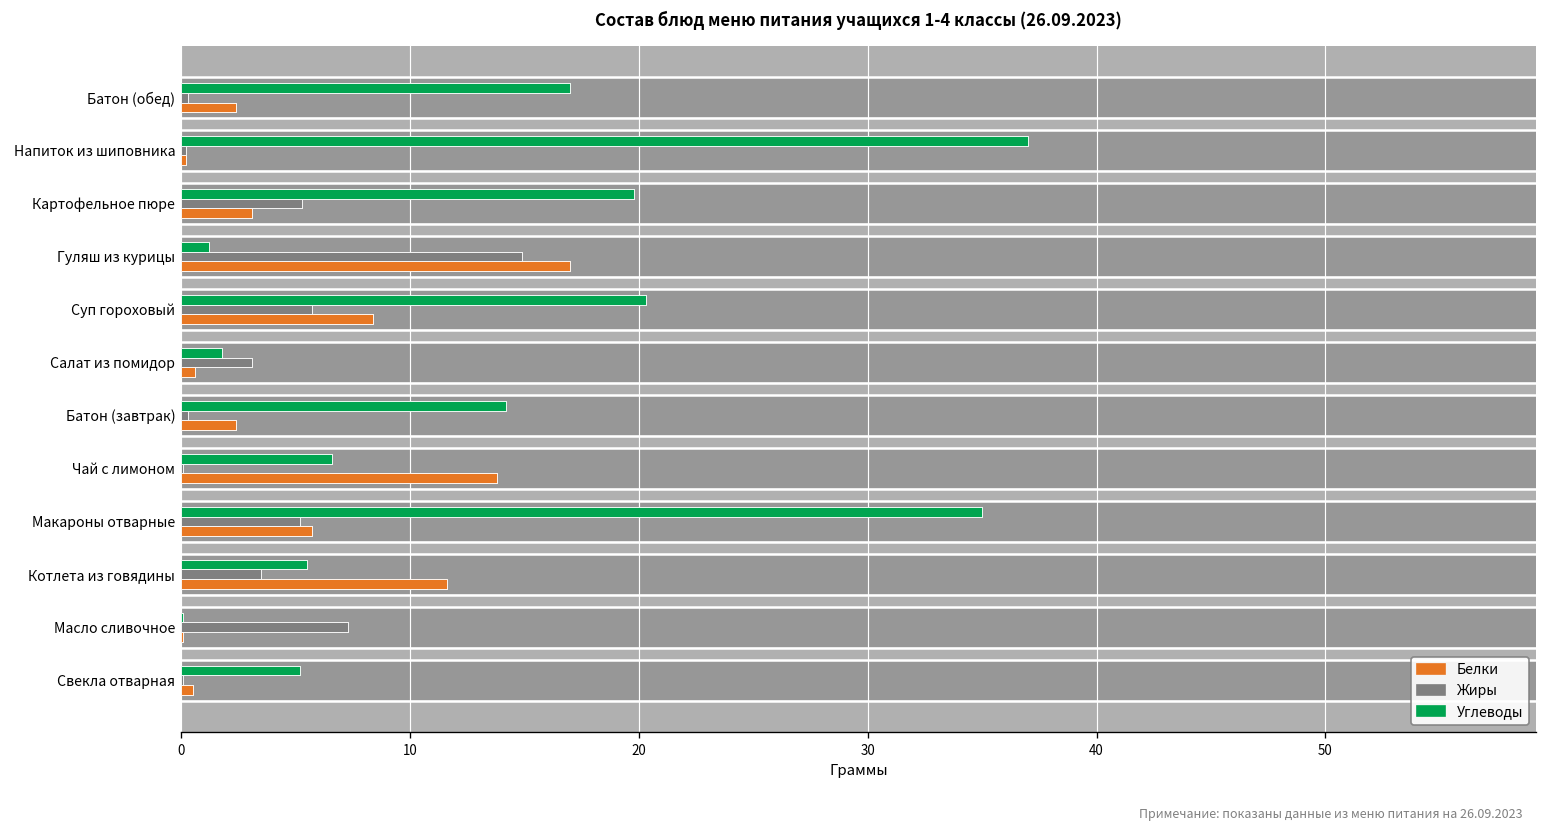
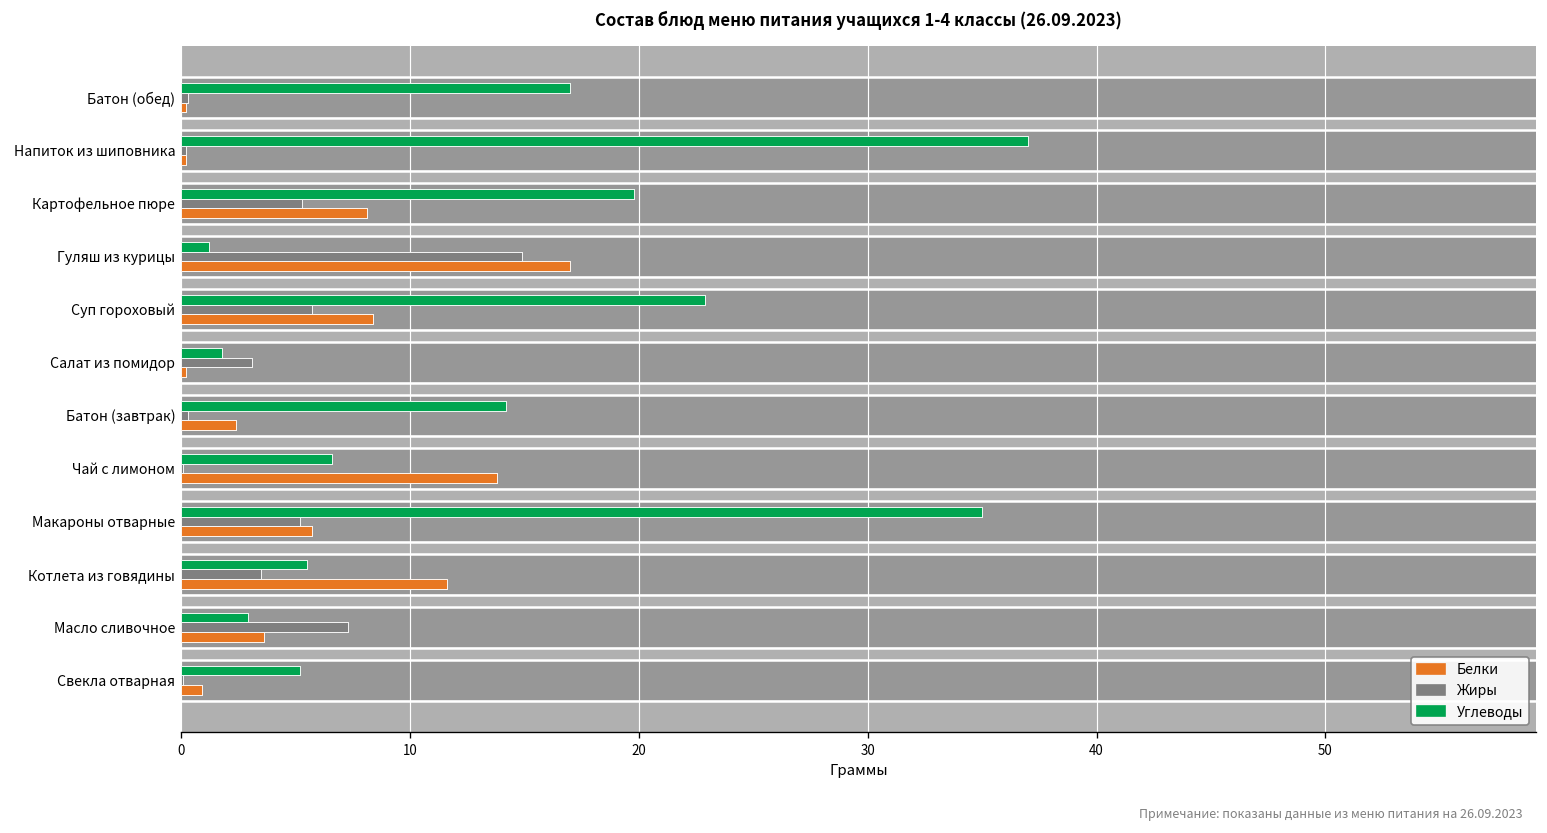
  {
    "Белки": {
-     "Батон (обед)": 2.4,
-     "Картофельное пюре": 3.1,
-     "Салат из помидор": 0.6,
-     "Масло сливочное": 0.1,
-     "Свекла отварная": 0.5
+     "Батон (обед)": 0.2,
+     "Картофельное пюре": 8.1,
+     "Салат из помидор": 0.2,
+     "Масло сливочное": 3.6,
+     "Свекла отварная": 0.9
    },
    "Углеводы": {
-     "Суп гороховый": 20.3,
-     "Масло сливочное": 0.1
+     "Суп гороховый": 22.9,
+     "Масло сливочное": 2.9
    }
  }
